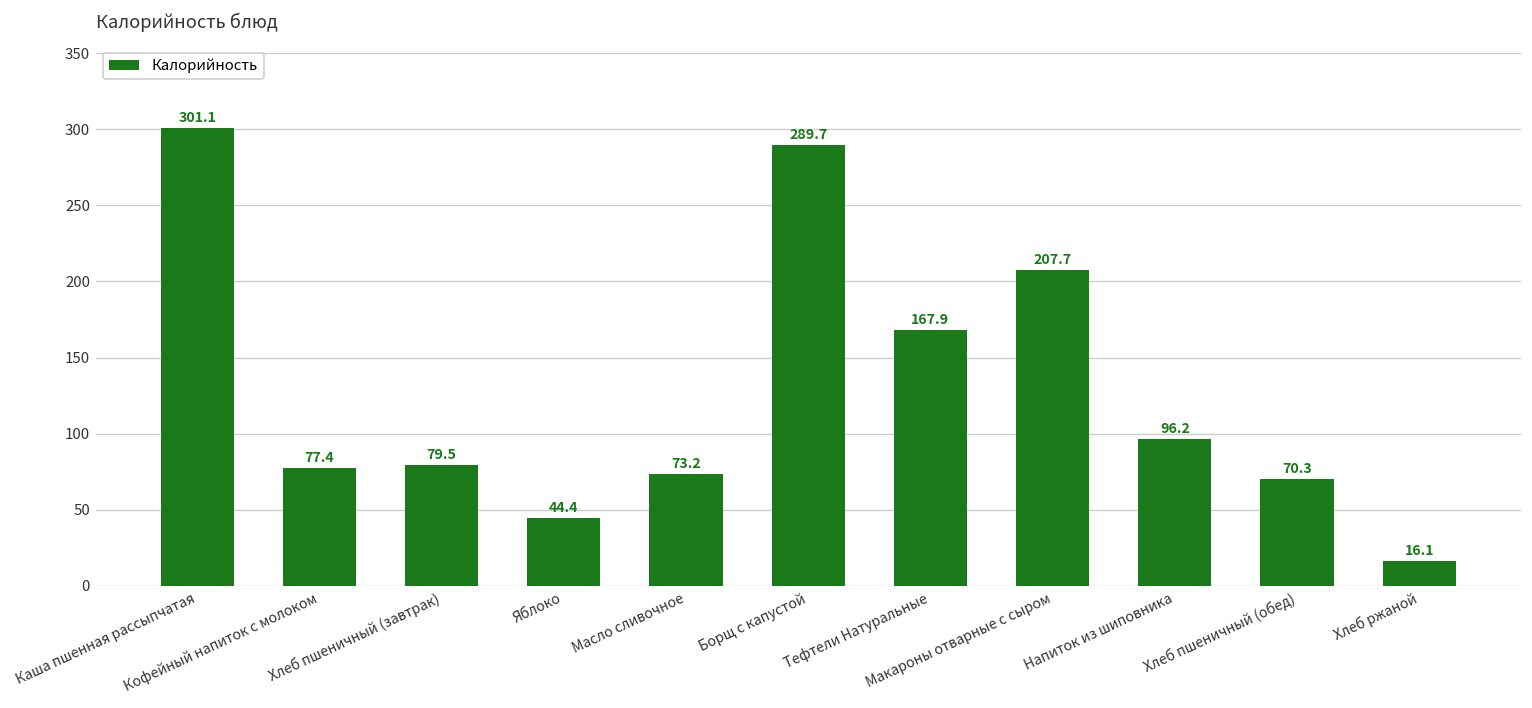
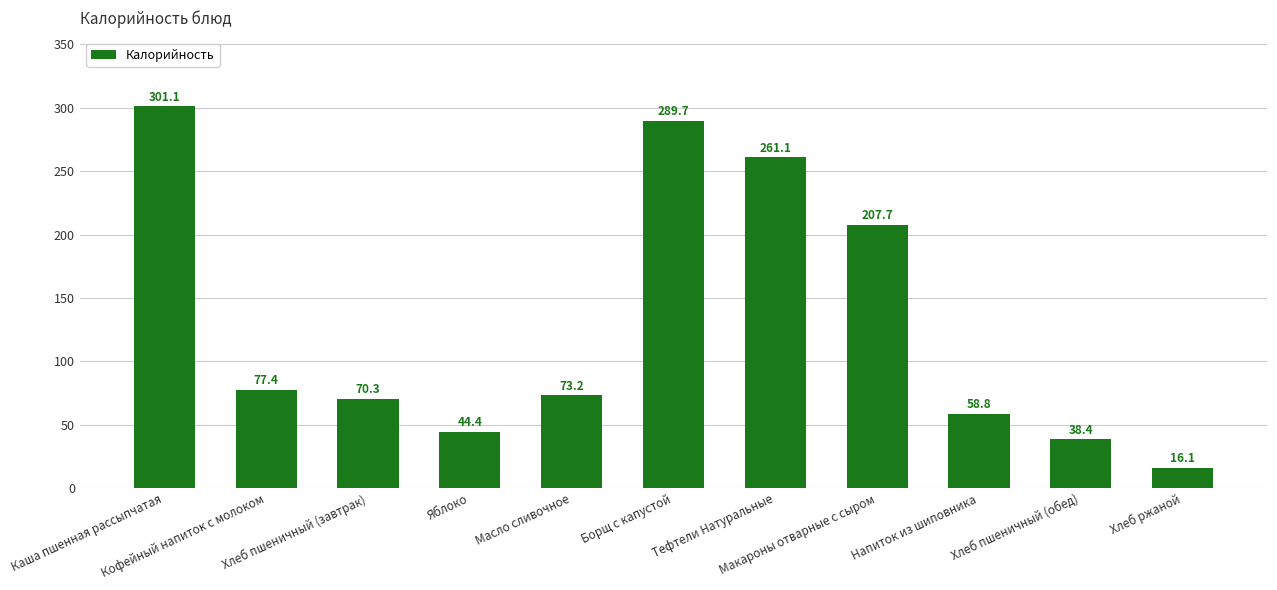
  {
    "Каша пшенная рассыпчатая": 301.1,
    "Кофейный напиток с молоком": 77.4,
-   "Хлеб пшеничный (завтрак)": 79.5,
+   "Хлеб пшеничный (завтрак)": 70.3,
    "Яблоко": 44.4,
    "Масло сливочное": 73.2,
    "Борщ с капустой": 289.7,
-   "Тефтели Натуральные": 167.9,
+   "Тефтели Натуральные": 261.1,
    "Макароны отварные с сыром": 207.7,
-   "Напиток из шиповника": 96.2,
-   "Хлеб пшеничный (обед)": 70.3,
+   "Напиток из шиповника": 58.8,
+   "Хлеб пшеничный (обед)": 38.4,
    "Хлеб ржаной": 16.1
  }
